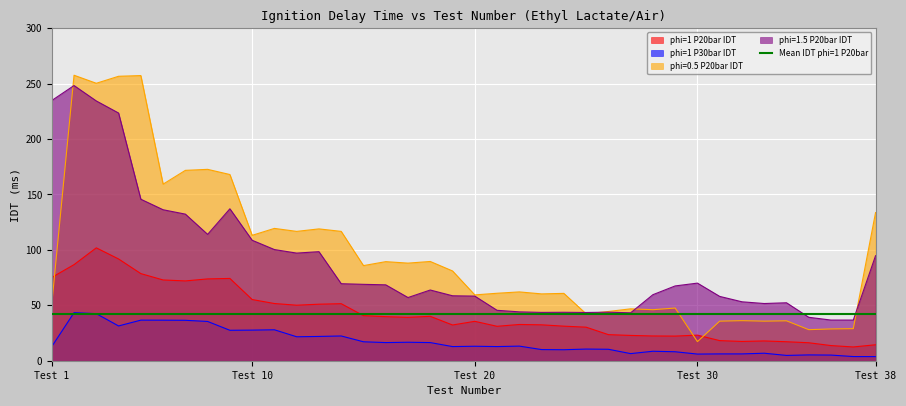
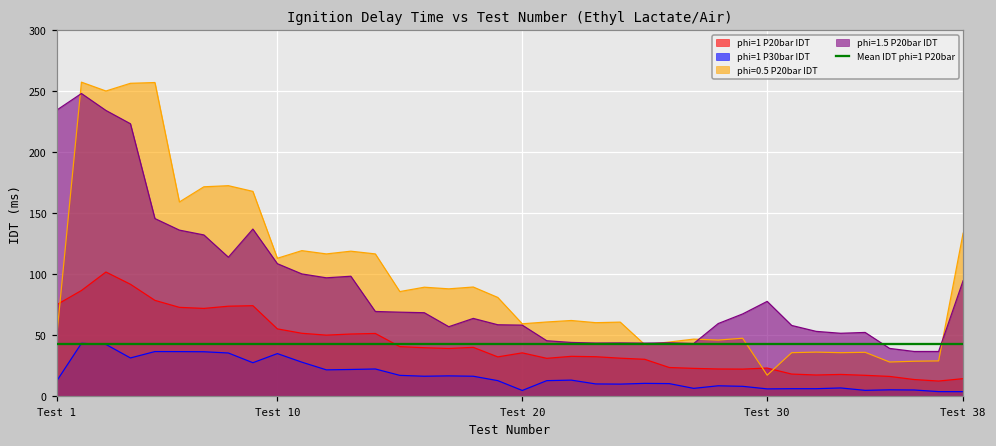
  {
    "phi=1 P20bar IDT": {
      "Test 1": 75,
      "Test 10": 55,
      "Test 20": 36,
      "Test 30": 23,
      "Test 38": 14
    },
    "phi=1 P30bar IDT": {
      "Test 1": 13,
-     "Test 10": 28,
-     "Test 20": 13,
+     "Test 10": 35,
+     "Test 20": 5,
      "Test 30": 6,
      "Test 38": 4
    },
    "phi=0.5 P20bar IDT": {
      "Test 1": 51,
      "Test 10": 113,
      "Test 30": 17,
      "Test 38": 134
    },
    "phi=1.5 P20bar IDT": {
      "Test 1": 235,
      "Test 10": 109,
-     "Test 30": 70,
+     "Test 30": 78,
      "Test 38": 95
    }
  }
